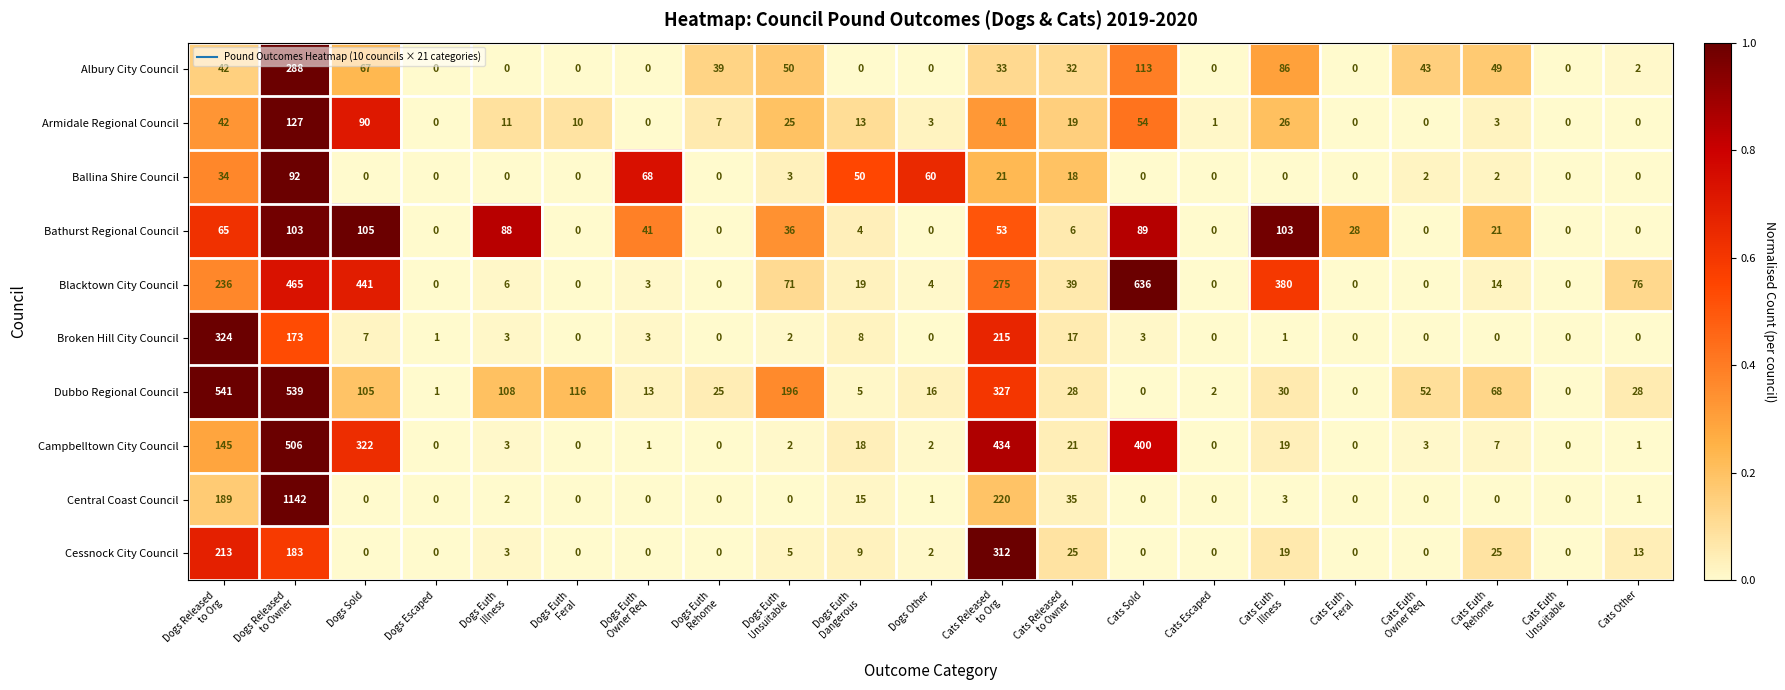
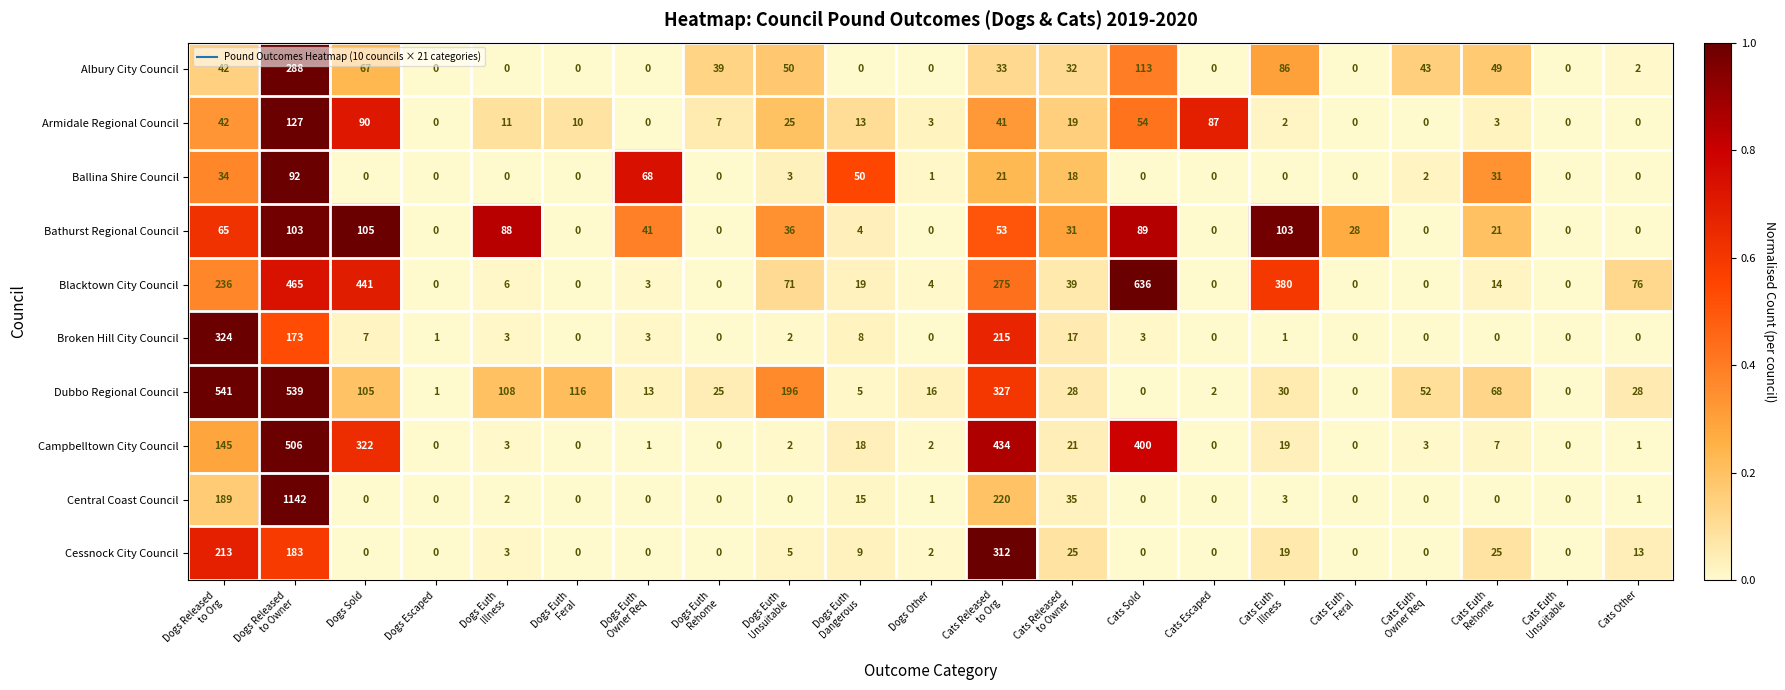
  {
    "Armidale Regional Council": {
      "Dogs Released to Org": 42,
      "Dogs Released to Owner": 127,
      "Dogs Sold": 90,
      "Dogs Escaped": 0,
      "Dogs Euth Illness": 11,
      "Dogs Euth Feral": 10,
      "Dogs Euth Owner Req": 0,
      "Dogs Euth Rehome": 7,
      "Dogs Euth Unsuitable": 25,
      "Dogs Euth Dangerous": 13,
      "Dogs Other": 3,
      "Cats Released to Org": 41,
      "Cats Released to Owner": 19,
      "Cats Sold": 54,
-     "Cats Escaped": 1,
-     "Cats Euth Illness": 26,
+     "Cats Escaped": 87,
+     "Cats Euth Illness": 2,
      "Cats Euth Feral": 0,
      "Cats Euth Owner Req": 0,
      "Cats Euth Rehome": 3,
      "Cats Euth Unsuitable": 0,
      "Cats Other": 0
    },
    "Ballina Shire Council": {
      "Dogs Released to Org": 34,
      "Dogs Released to Owner": 92,
      "Dogs Sold": 0,
      "Dogs Escaped": 0,
      "Dogs Euth Illness": 0,
      "Dogs Euth Feral": 0,
      "Dogs Euth Owner Req": 68,
      "Dogs Euth Rehome": 0,
      "Dogs Euth Unsuitable": 3,
      "Dogs Euth Dangerous": 50,
-     "Dogs Other": 60,
+     "Dogs Other": 1,
      "Cats Released to Org": 21,
      "Cats Released to Owner": 18,
      "Cats Sold": 0,
      "Cats Escaped": 0,
      "Cats Euth Illness": 0,
      "Cats Euth Feral": 0,
      "Cats Euth Owner Req": 2,
-     "Cats Euth Rehome": 2,
+     "Cats Euth Rehome": 31,
      "Cats Euth Unsuitable": 0,
      "Cats Other": 0
    },
    "Bathurst Regional Council": {
      "Dogs Released to Org": 65,
      "Dogs Released to Owner": 103,
      "Dogs Sold": 105,
      "Dogs Escaped": 0,
      "Dogs Euth Illness": 88,
      "Dogs Euth Feral": 0,
      "Dogs Euth Owner Req": 41,
      "Dogs Euth Rehome": 0,
      "Dogs Euth Unsuitable": 36,
      "Dogs Euth Dangerous": 4,
      "Dogs Other": 0,
      "Cats Released to Org": 53,
-     "Cats Released to Owner": 6,
+     "Cats Released to Owner": 31,
      "Cats Sold": 89,
      "Cats Escaped": 0,
      "Cats Euth Illness": 103,
      "Cats Euth Feral": 28,
      "Cats Euth Owner Req": 0,
      "Cats Euth Rehome": 21,
      "Cats Euth Unsuitable": 0,
      "Cats Other": 0
    }
  }
